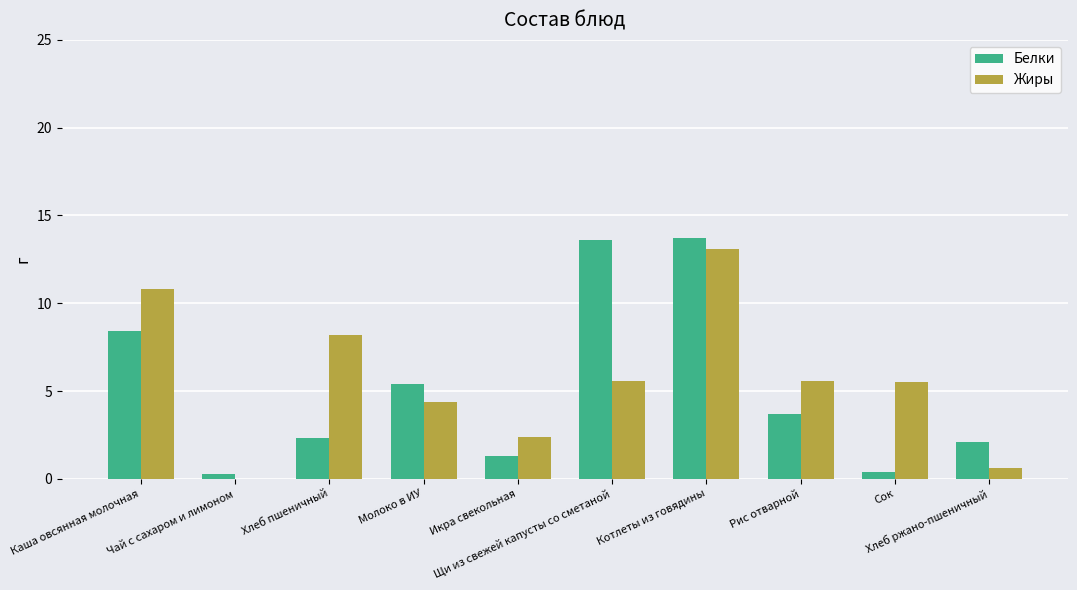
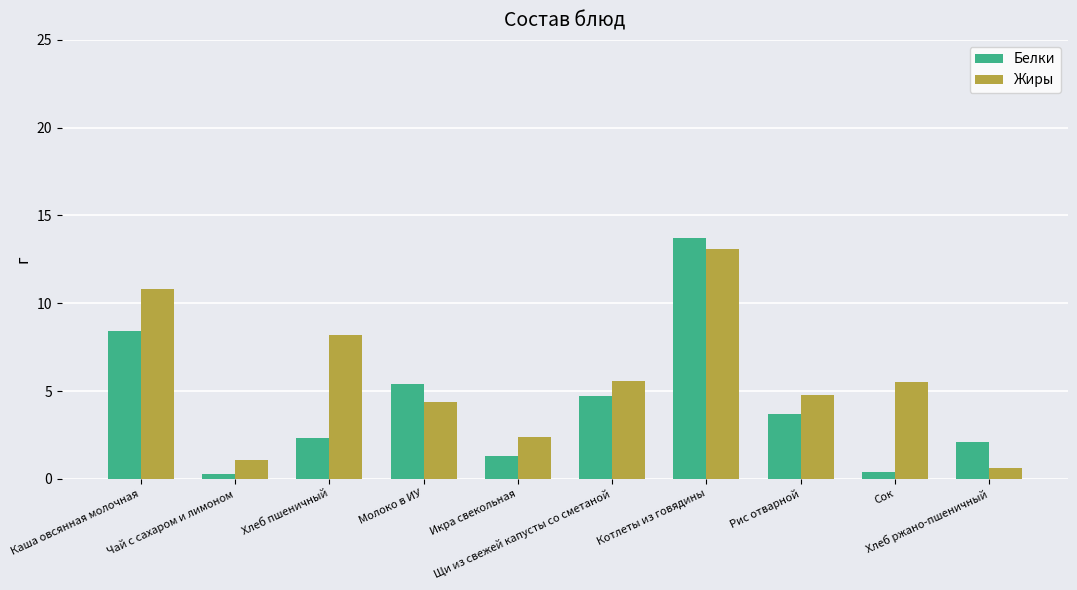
  {
    "Белки": {
      "Каша овсянная молочная": 8.4,
      "Чай с сахаром и лимоном": 0.3,
      "Хлеб пшеничный": 2.3,
      "Молоко в ИУ": 5.4,
      "Икра свекольная": 1.3,
-     "Щи из свежей капусты со сметаной": 13.6,
+     "Щи из свежей капусты со сметаной": 4.7,
      "Котлеты из говядины": 13.7,
      "Рис отварной": 3.7,
      "Сок": 0.4,
      "Хлеб ржано-пшеничный": 2.1
    },
    "Жиры": {
      "Каша овсянная молочная": 10.8,
-     "Чай с сахаром и лимоном": 0.0,
+     "Чай с сахаром и лимоном": 1.1,
      "Хлеб пшеничный": 8.2,
      "Молоко в ИУ": 4.4,
      "Икра свекольная": 2.4,
      "Щи из свежей капусты со сметаной": 5.6,
      "Котлеты из говядины": 13.1,
-     "Рис отварной": 5.6,
+     "Рис отварной": 4.8,
      "Сок": 5.5,
      "Хлеб ржано-пшеничный": 0.6
    }
  }
